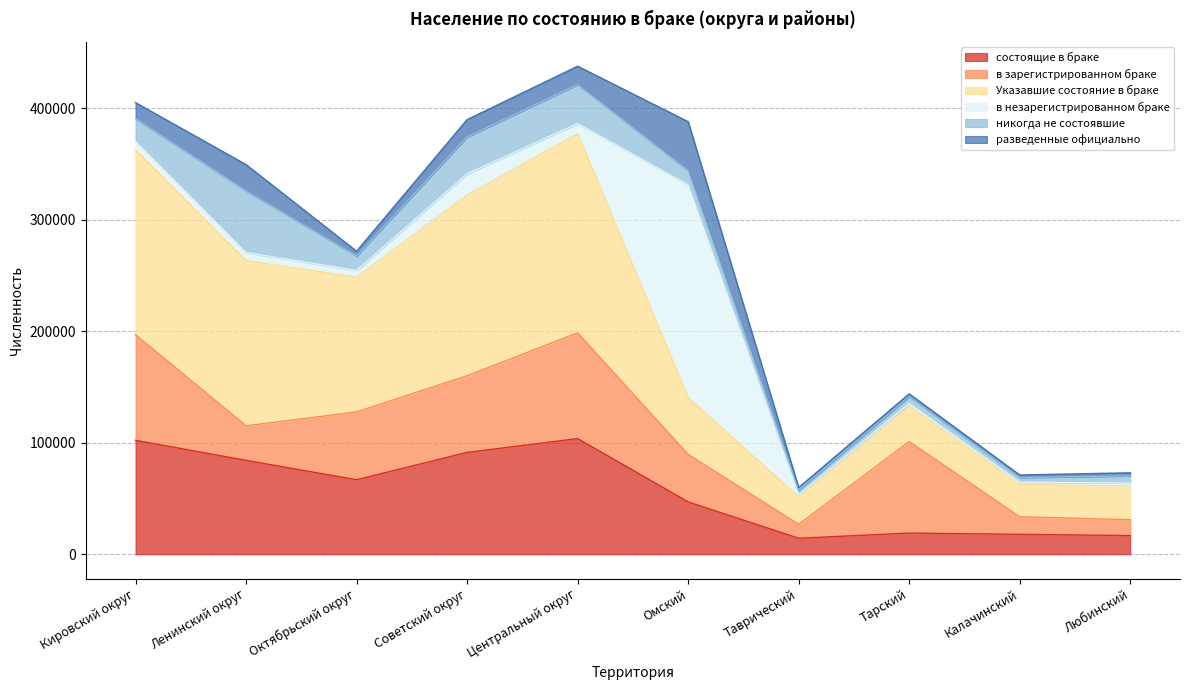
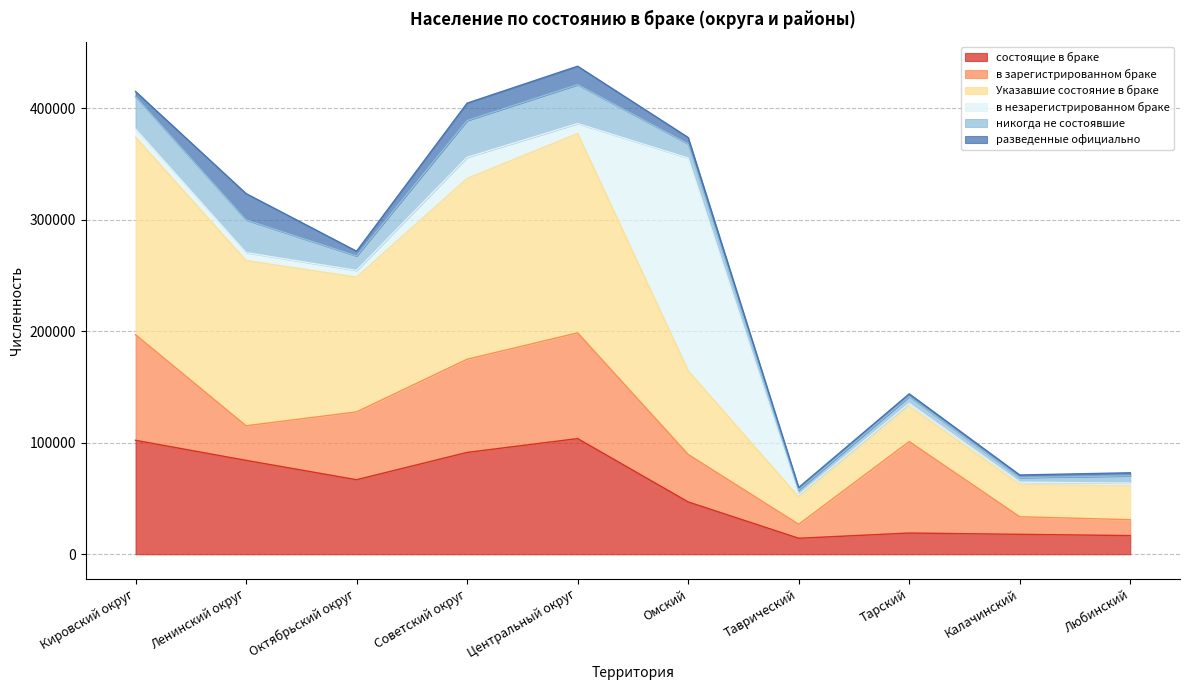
  {
    "в зарегистрированном браке": {
      "Кировский округ": 95000,
      "Ленинский округ": 31000,
      "Октябрьский округ": 61000,
-     "Советский округ": 69000,
+     "Советский округ": 83000,
      "Центральный округ": 95000,
      "Омский": 43000,
      "Таврический": 12000,
      "Тарский": 82000,
      "Калачинский": 16000,
      "Любинский": 14000
    },
    "Указавшие состояние в браке": {
-     "Кировский округ": 166000,
+     "Кировский округ": 177000,
      "Ленинский округ": 148000,
      "Октябрьский округ": 121000,
      "Советский округ": 162000,
      "Центральный округ": 179000,
-     "Омский": 51000,
+     "Омский": 75000,
      "Тарский": 32000,
      "Любинский": 30000
    },
    "в незарегистрированном браке": {
      "Кировский округ": 7000,
      "Ленинский округ": 7000,
      "Октябрьский округ": 6000,
      "Советский округ": 19000,
      "Центральный округ": 9000,
      "Омский": 191000,
      "Тарский": 3000,
      "Любинский": 2000
    },
    "никогда не состоявшие": {
-     "Кировский округ": 20000,
-     "Ленинский округ": 55000,
+     "Кировский округ": 29000,
+     "Ленинский округ": 29000,
      "Октябрьский округ": 13000,
      "Советский округ": 33000,
      "Центральный округ": 35000,
      "Омский": 13000,
      "Тарский": 6000,
      "Любинский": 6000
    },
    "разведенные официально": {
-     "Кировский округ": 14000,
+     "Кировский округ": 5000,
      "Ленинский округ": 24000,
      "Октябрьский округ": 4000,
      "Советский округ": 16000,
      "Центральный округ": 17000,
-     "Омский": 44000,
+     "Омский": 6000,
      "Тарский": 2000,
      "Любинский": 3000
    }
  }
